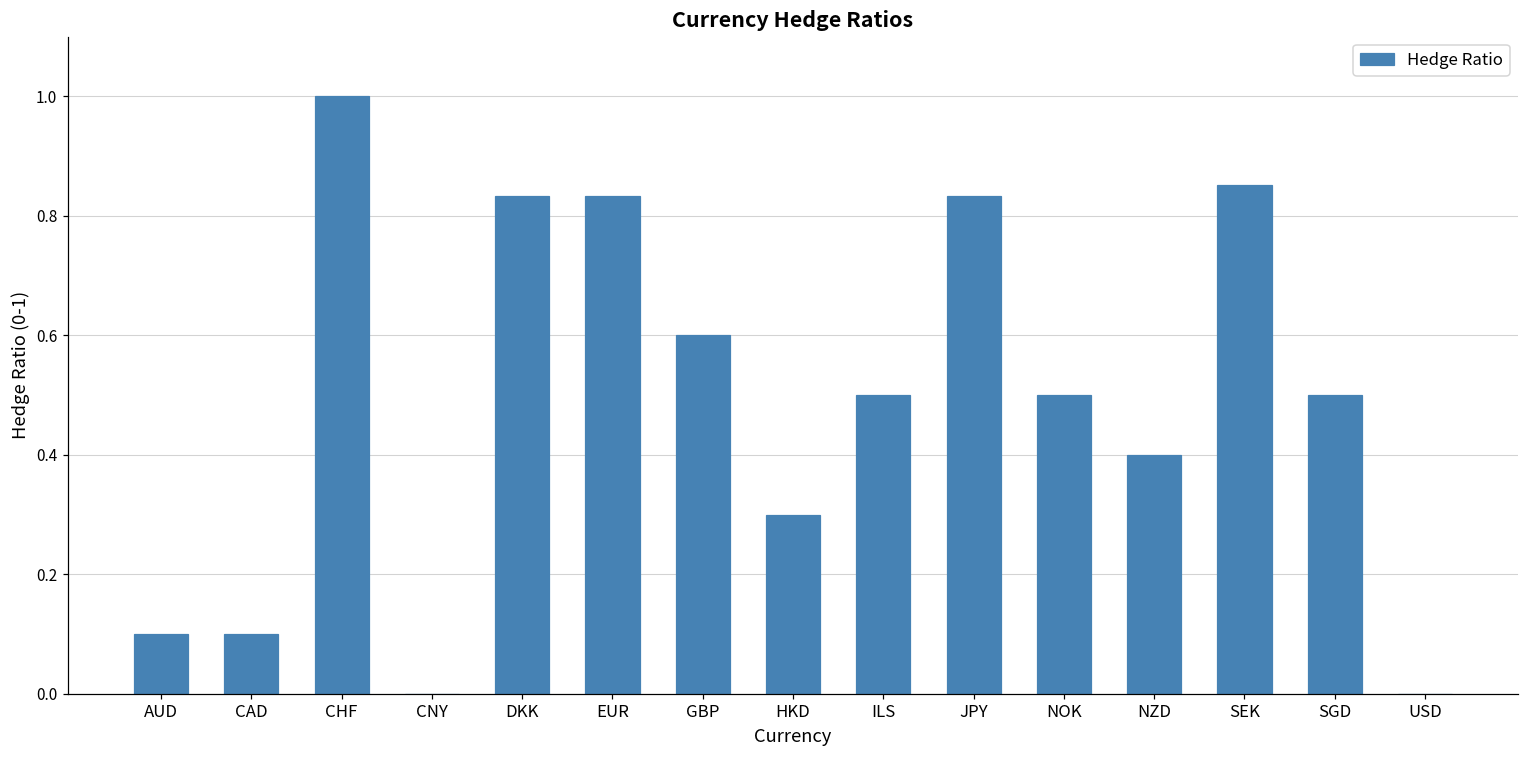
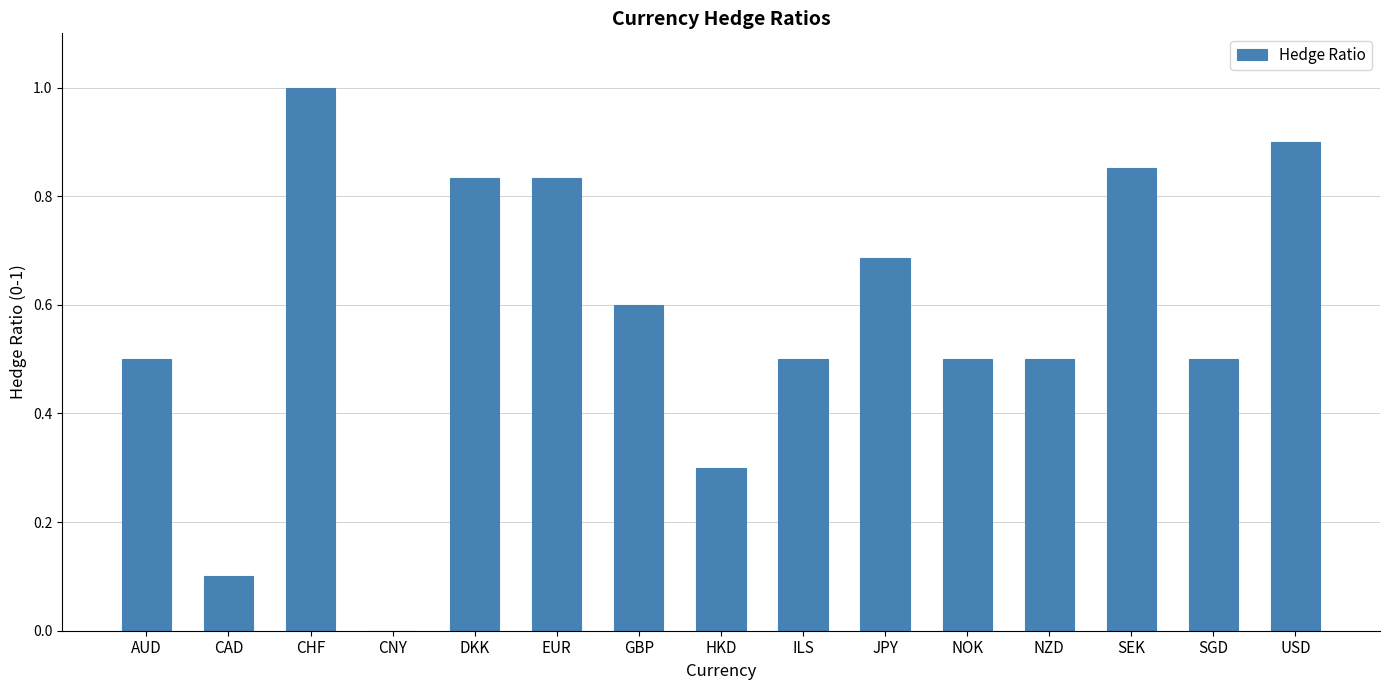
  {
-   "AUD": 0.1,
+   "AUD": 0.5,
    "CAD": 0.10,
    "CHF": 1.00,
    "CNY": 0.00,
    "DKK": 0.83,
    "EUR": 0.83,
    "GBP": 0.60,
    "HKD": 0.30,
    "ILS": 0.50,
-   "JPY": 0.83,
+   "JPY": 0.69,
    "NOK": 0.50,
-   "NZD": 0.4,
+   "NZD": 0.5,
    "SEK": 0.85,
    "SGD": 0.50,
-   "USD": 0.0
+   "USD": 0.9
  }
